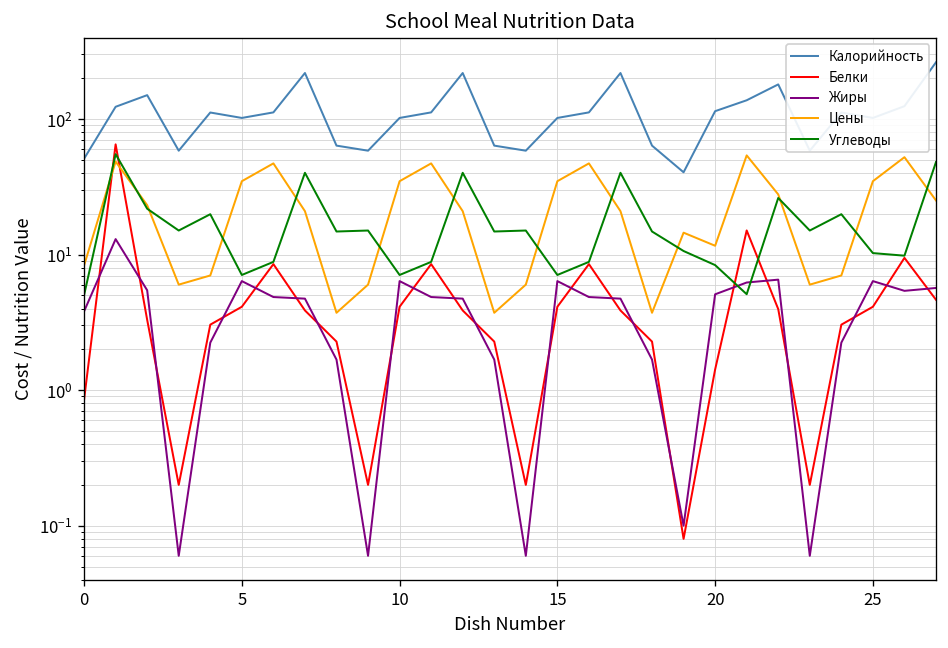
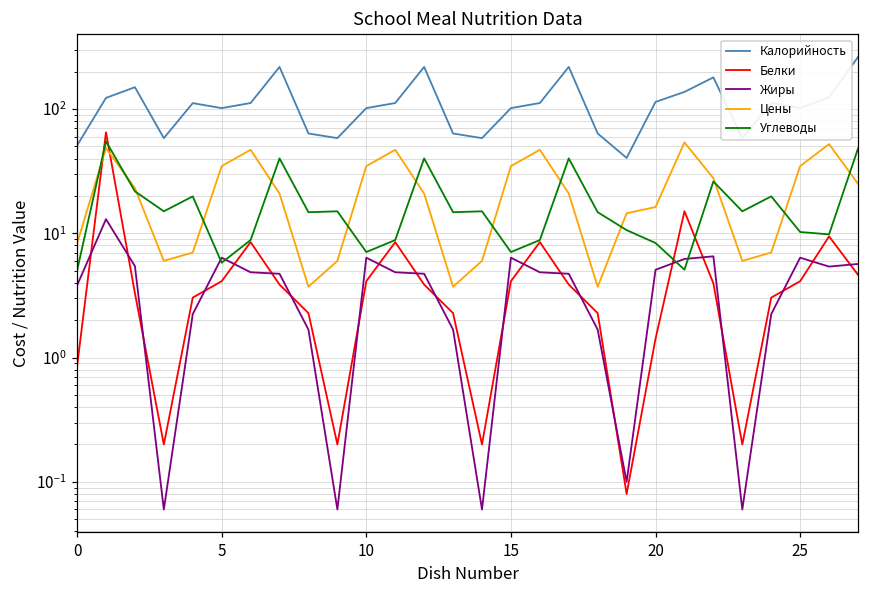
  {
    "Калорийность": {
      "0": 50,
      "5": 100,
      "10": 100,
      "15": 100,
      "20": 110
    },
    "Белки": {
      "0": 0.9,
      "5": 4,
      "10": 4,
      "15": 4,
      "20": 1.4,
      "25": 4
    },
    "Жиры": {
      "0": 4,
      "5": 6,
      "10": 6,
      "15": 6,
      "20": 5,
      "25": 6
    },
    "Цены": {
      "0": 8,
      "5": 35,
      "10": 35,
      "15": 35,
-     "20": 12,
+     "20": 16,
      "25": 35
    },
    "Углеводы": {
      "0": 5,
-     "5": 7,
+     "5": 6,
      "10": 7,
      "15": 7,
      "20": 8,
      "25": 10
    }
  }
